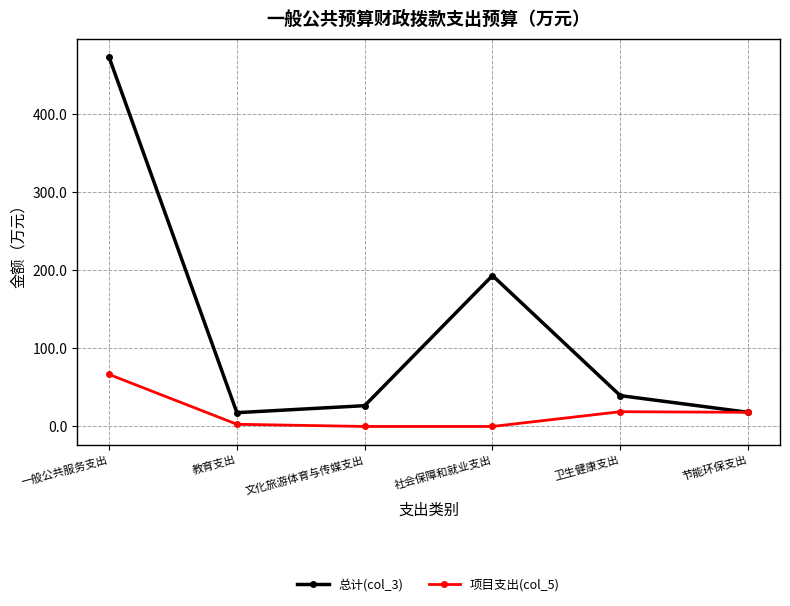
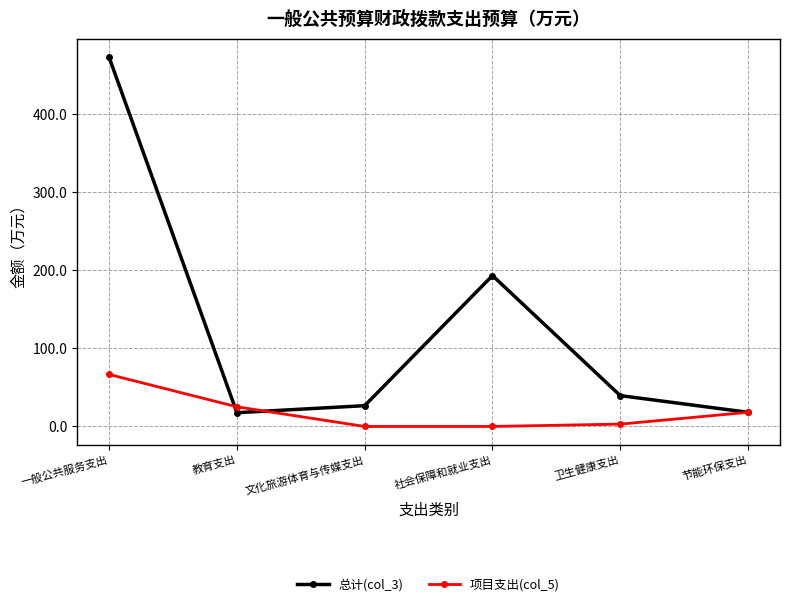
  {
    "总计(col_3)": {
      "一般公共服务支出": 470,
      "教育支出": 20,
      "文化旅游体育与传媒支出": 30,
      "社会保障和就业支出": 190,
      "卫生健康支出": 40
    },
    "项目支出(col_5)": {
      "一般公共服务支出": 70,
-     "教育支出": 0,
+     "教育支出": 30,
      "文化旅游体育与传媒支出": 0,
      "社会保障和就业支出": 0,
-     "卫生健康支出": 20
+     "卫生健康支出": 0
    }
  }
